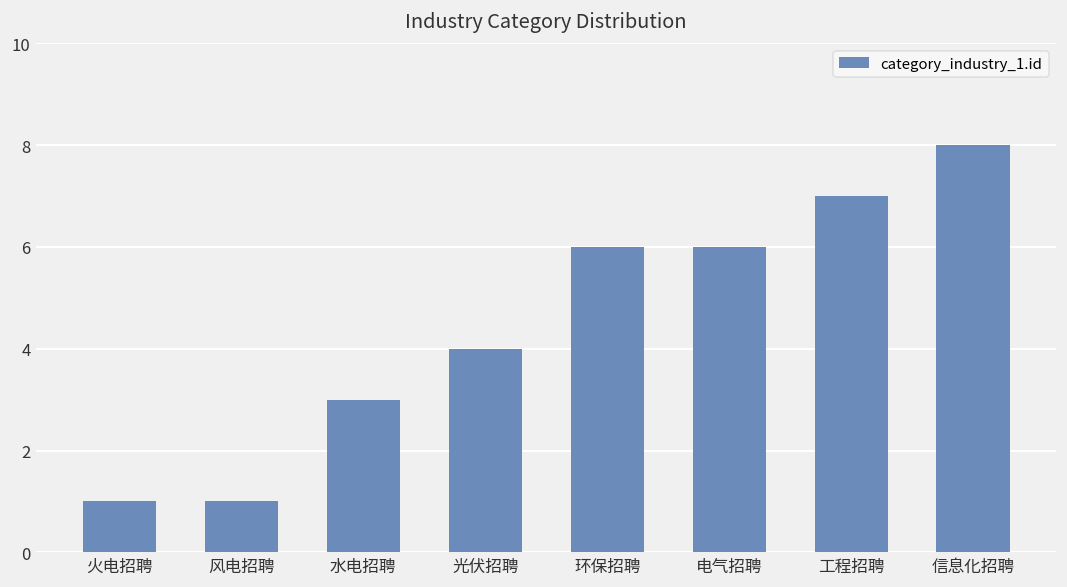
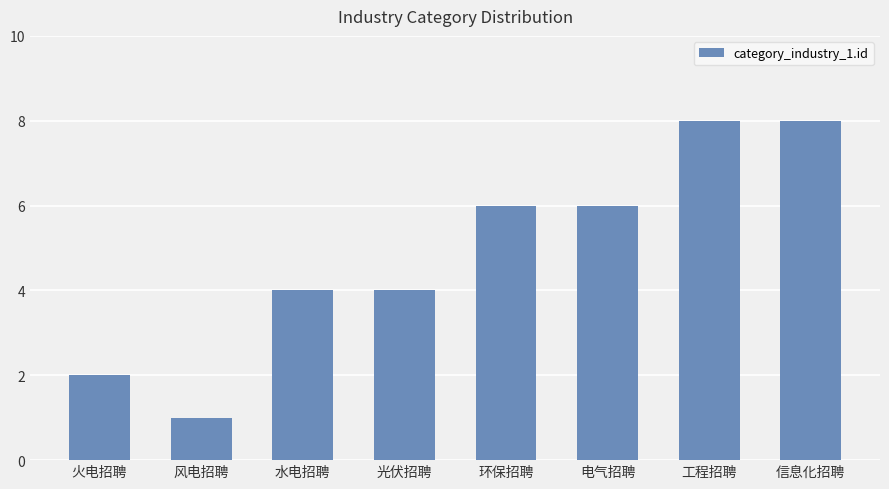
  {
-   "火电招聘": 1,
+   "火电招聘": 2,
    "风电招聘": 1,
-   "水电招聘": 3,
+   "水电招聘": 4,
    "光伏招聘": 4,
    "环保招聘": 6,
    "电气招聘": 6,
-   "工程招聘": 7,
+   "工程招聘": 8,
    "信息化招聘": 8
  }
